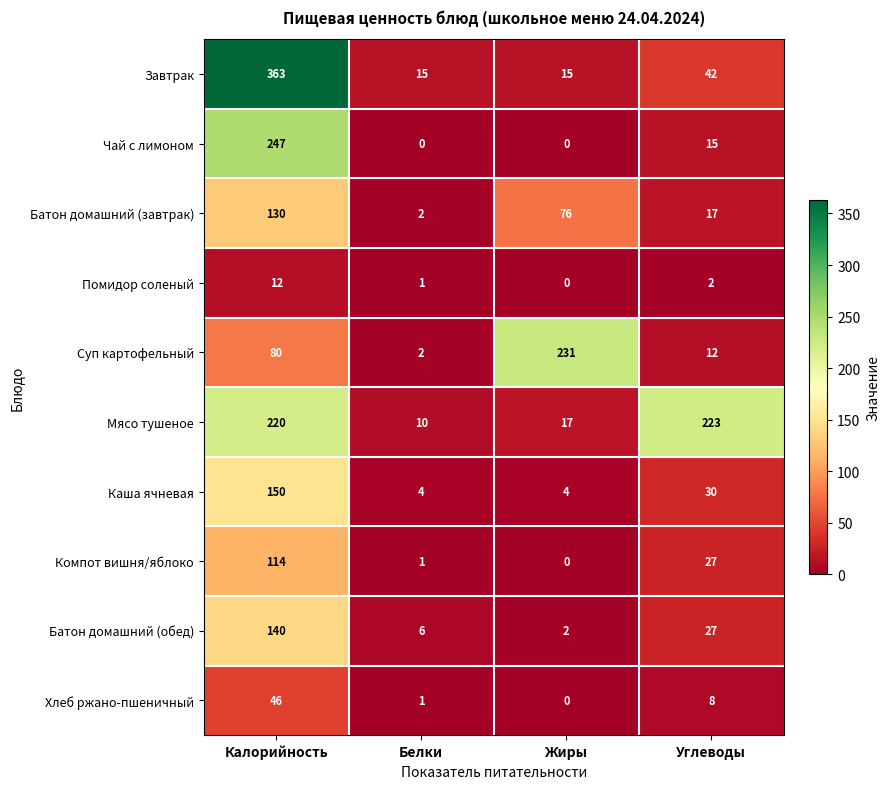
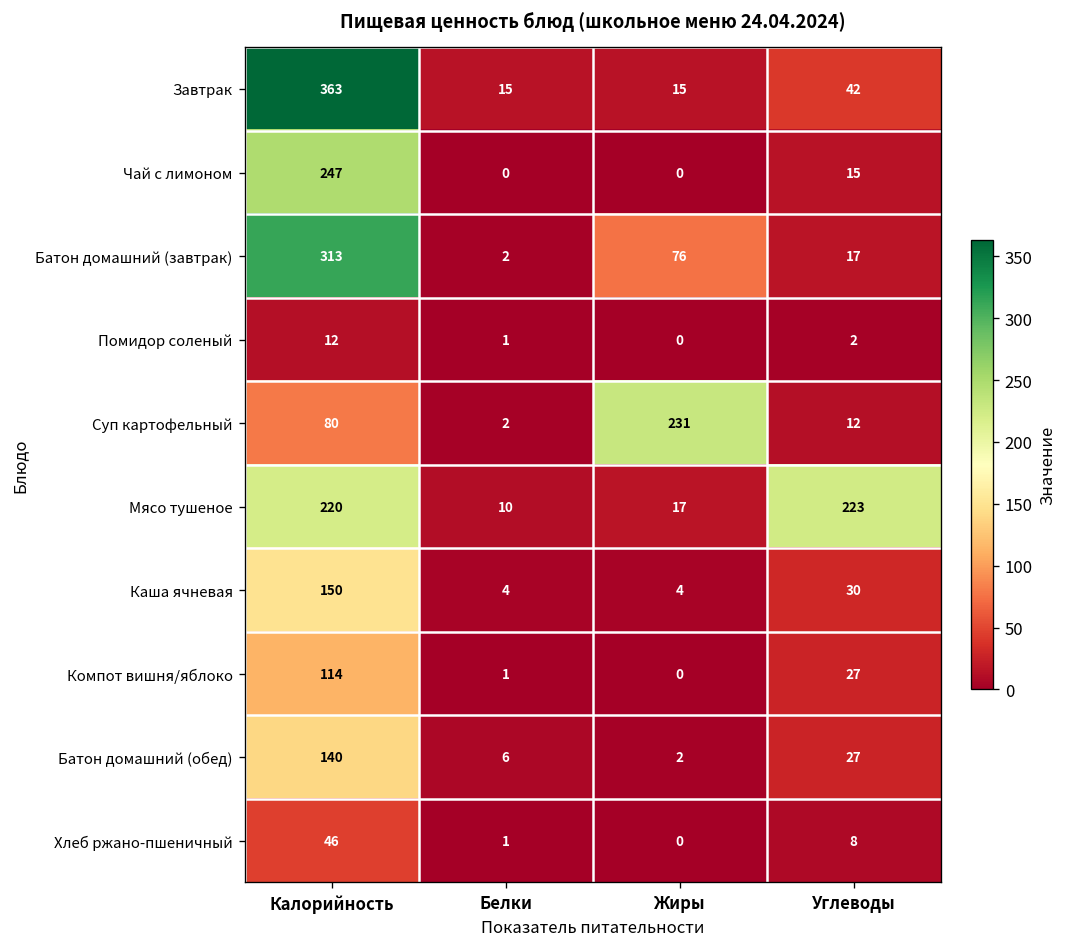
  {
    "Завтрак": {
      "Калорийность": 363,
      "Белки": 15,
      "Жиры": 15,
      "Углеводы": 42
    },
    "Чай с лимоном": {
      "Калорийность": 247,
      "Белки": 0,
      "Жиры": 0,
      "Углеводы": 15
    },
    "Батон домашний (завтрак)": {
-     "Калорийность": 130,
+     "Калорийность": 313,
      "Белки": 2,
      "Жиры": 76,
      "Углеводы": 17
    },
    "Помидор соленый": {
      "Калорийность": 12,
      "Белки": 1,
      "Жиры": 0,
      "Углеводы": 2
    },
    "Суп картофельный": {
      "Калорийность": 80,
      "Белки": 2,
      "Жиры": 231,
      "Углеводы": 12
    },
    "Мясо тушеное": {
      "Калорийность": 220,
      "Белки": 10,
      "Жиры": 17,
      "Углеводы": 223
    },
    "Каша ячневая": {
      "Калорийность": 150,
      "Белки": 4,
      "Жиры": 4,
      "Углеводы": 30
    },
    "Компот вишня/яблоко": {
      "Калорийность": 114,
      "Белки": 1,
      "Жиры": 0,
      "Углеводы": 27
    },
    "Батон домашний (обед)": {
      "Калорийность": 140,
      "Белки": 6,
      "Жиры": 2,
      "Углеводы": 27
    },
    "Хлеб ржано-пшеничный": {
      "Калорийность": 46,
      "Белки": 1,
      "Жиры": 0,
      "Углеводы": 8
    }
  }
